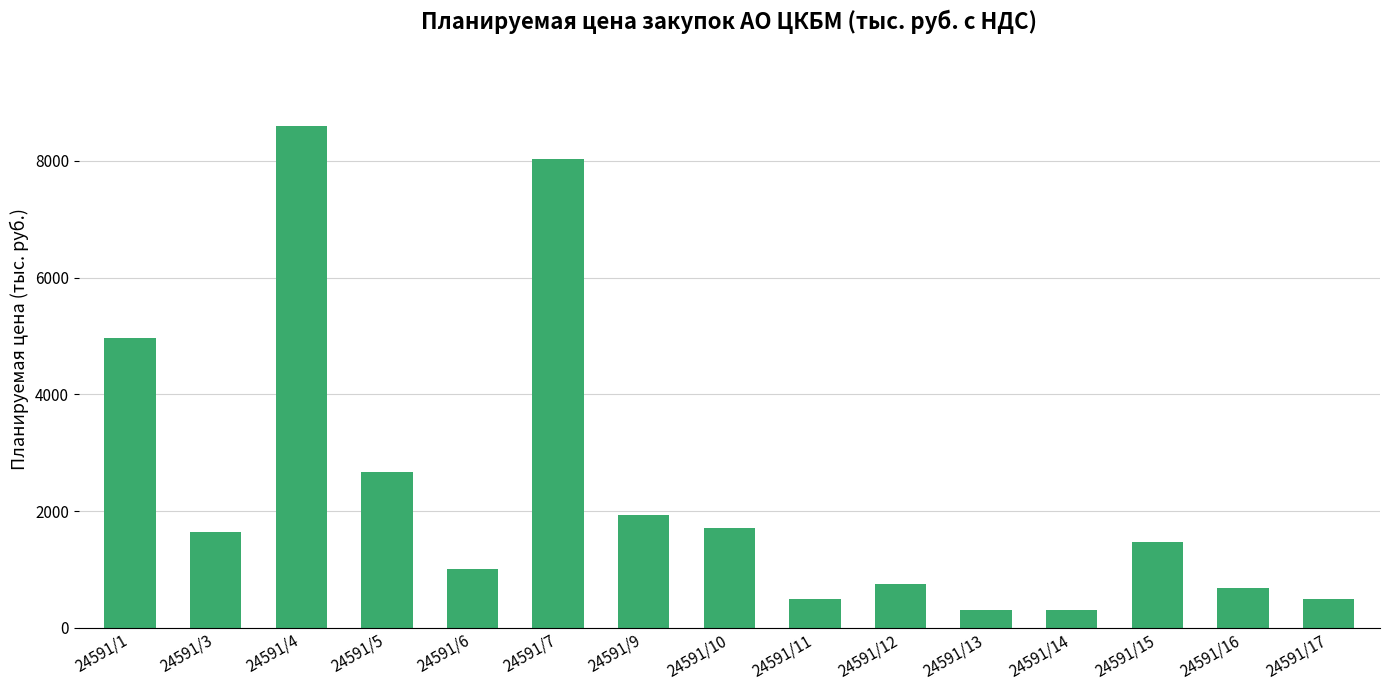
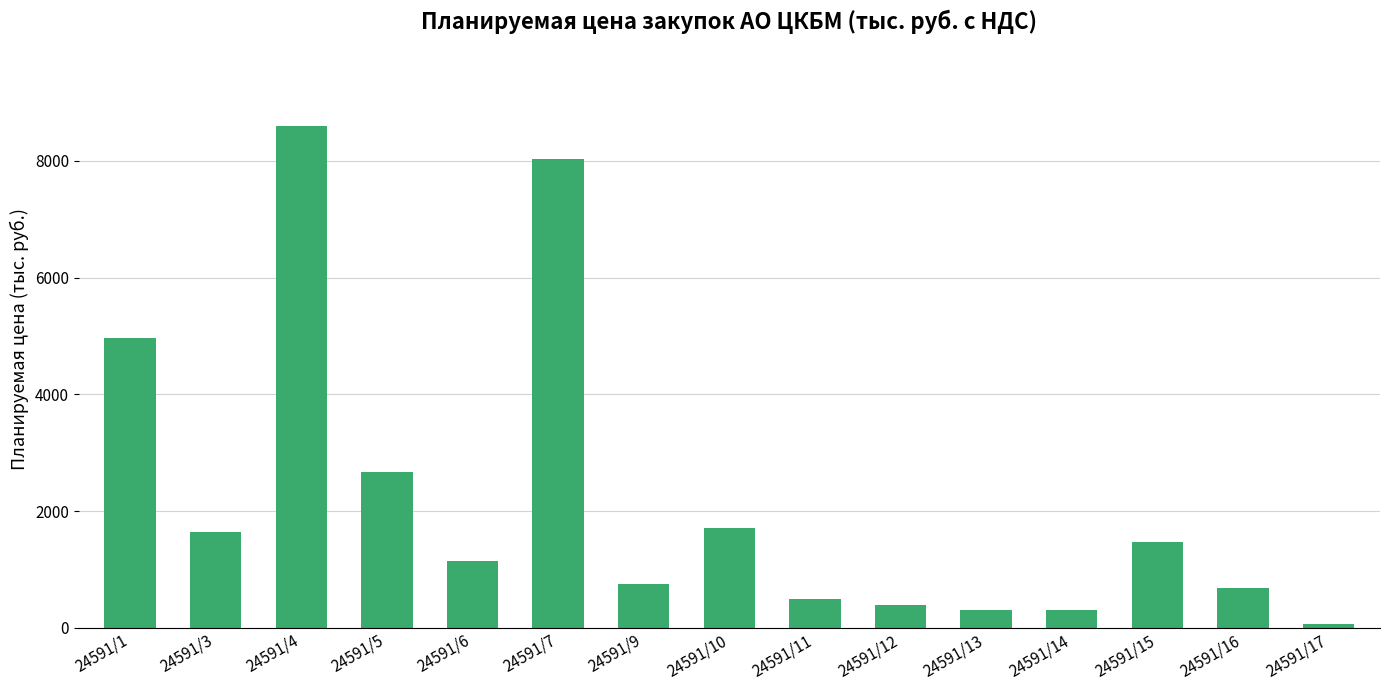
  {
    "24591/1": 5000,
    "24591/3": 1600,
    "24591/4": 8600,
    "24591/5": 2700,
-   "24591/6": 1000,
+   "24591/6": 1100,
    "24591/7": 8000,
-   "24591/9": 1900,
+   "24591/9": 700,
    "24591/10": 1700,
    "24591/11": 500,
-   "24591/12": 800,
+   "24591/12": 400,
    "24591/13": 300,
    "24591/14": 300,
    "24591/15": 1500,
    "24591/16": 700,
-   "24591/17": 500
+   "24591/17": 100
  }
